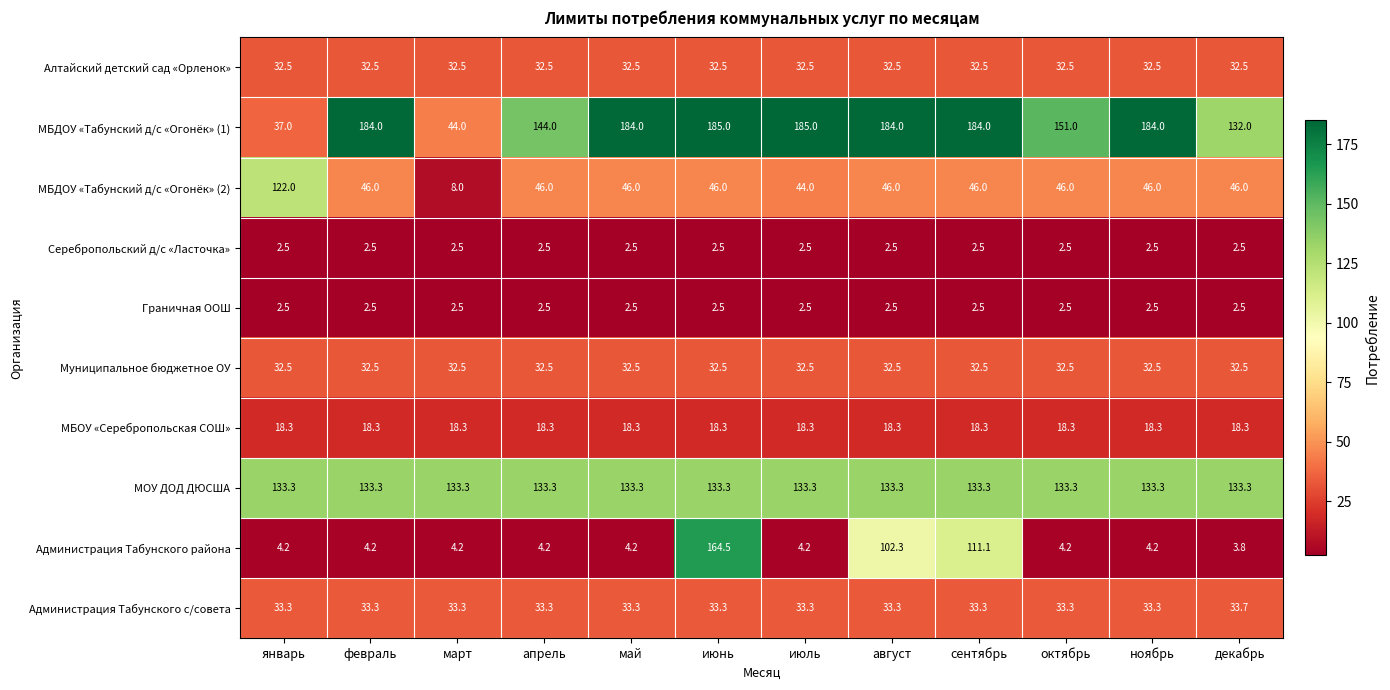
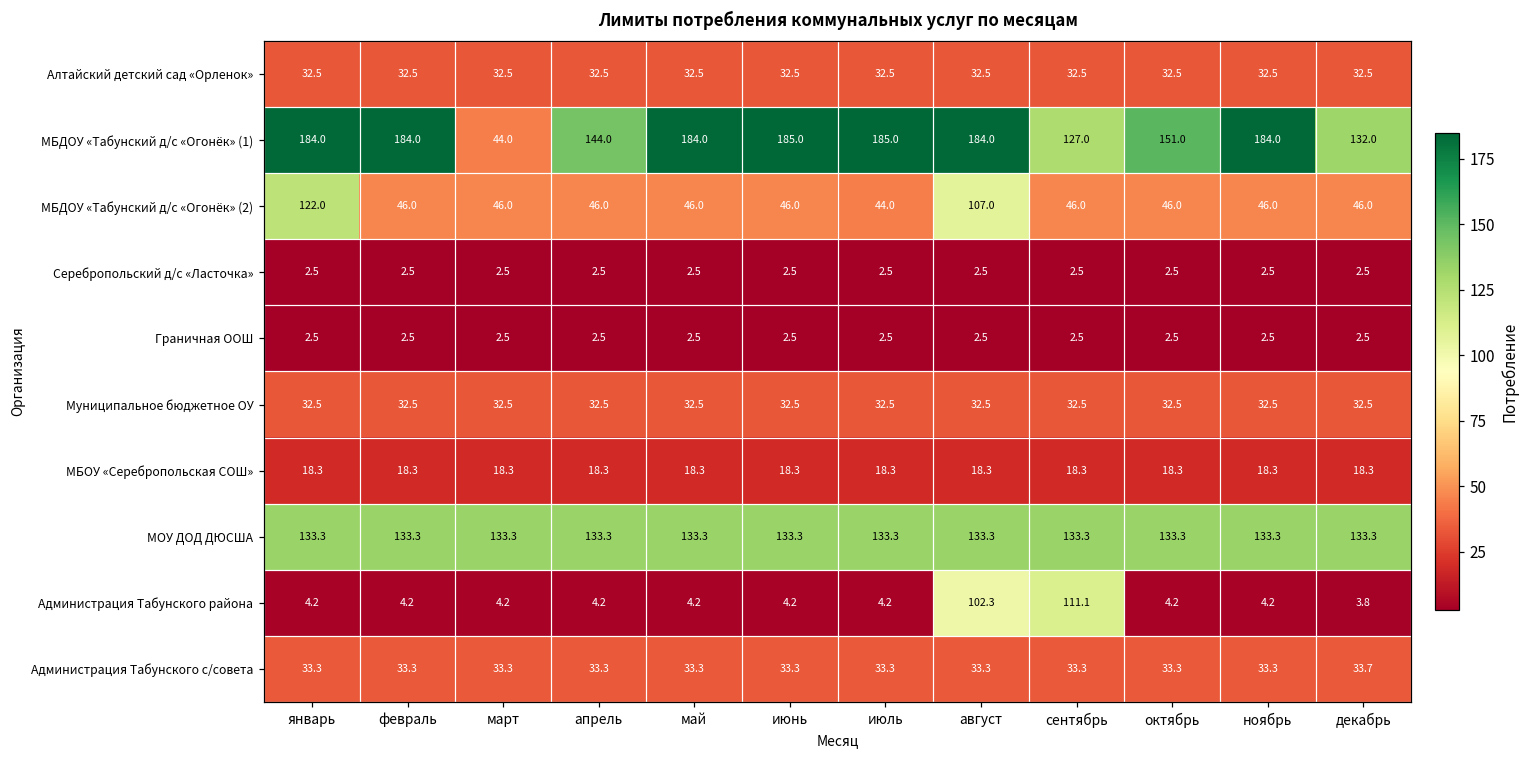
  {
    "Алтайский детский сад «Орленок»": {
      "январь": 32.5,
      "февраль": 32.5,
      "март": 32.5,
      "апрель": 32.5,
      "май": 32.5,
      "июнь": 32.5,
      "июль": 32.5,
      "август": 32.5,
      "сентябрь": 32.5,
      "октябрь": 32.5,
      "ноябрь": 32.5,
      "декабрь": 32.5
    },
    "МБДОУ «Табунский д/с «Огонёк» (1)": {
-     "январь": 37.0,
+     "январь": 184.0,
      "февраль": 184.0,
      "март": 44.0,
      "апрель": 144.0,
      "май": 184.0,
      "июнь": 185.0,
      "июль": 185.0,
      "август": 184.0,
-     "сентябрь": 184.0,
+     "сентябрь": 127.0,
      "октябрь": 151.0,
      "ноябрь": 184.0,
      "декабрь": 132.0
    },
    "МБДОУ «Табунский д/с «Огонёк» (2)": {
      "январь": 122.0,
      "февраль": 46.0,
-     "март": 8.0,
+     "март": 46.0,
      "апрель": 46.0,
      "май": 46.0,
      "июнь": 46.0,
      "июль": 44.0,
-     "август": 46.0,
+     "август": 107.0,
      "сентябрь": 46.0,
      "октябрь": 46.0,
      "ноябрь": 46.0,
      "декабрь": 46.0
    },
    "Серебропольский д/с «Ласточка»": {
      "январь": 2.5,
      "февраль": 2.5,
      "март": 2.5,
      "апрель": 2.5,
      "май": 2.5,
      "июнь": 2.5,
      "июль": 2.5,
      "август": 2.5,
      "сентябрь": 2.5,
      "октябрь": 2.5,
      "ноябрь": 2.5,
      "декабрь": 2.5
    },
    "Граничная ООШ": {
      "январь": 2.5,
      "февраль": 2.5,
      "март": 2.5,
      "апрель": 2.5,
      "май": 2.5,
      "июнь": 2.5,
      "июль": 2.5,
      "август": 2.5,
      "сентябрь": 2.5,
      "октябрь": 2.5,
      "ноябрь": 2.5,
      "декабрь": 2.5
    },
    "Муниципальное бюджетное ОУ": {
      "январь": 32.5,
      "февраль": 32.5,
      "март": 32.5,
      "апрель": 32.5,
      "май": 32.5,
      "июнь": 32.5,
      "июль": 32.5,
      "август": 32.5,
      "сентябрь": 32.5,
      "октябрь": 32.5,
      "ноябрь": 32.5,
      "декабрь": 32.5
    },
    "МБОУ «Серебропольская СОШ»": {
      "январь": 18.3,
      "февраль": 18.3,
      "март": 18.3,
      "апрель": 18.3,
      "май": 18.3,
      "июнь": 18.3,
      "июль": 18.3,
      "август": 18.3,
      "сентябрь": 18.3,
      "октябрь": 18.3,
      "ноябрь": 18.3,
      "декабрь": 18.3
    },
    "МОУ ДОД ДЮСША": {
      "январь": 133.3,
      "февраль": 133.3,
      "март": 133.3,
      "апрель": 133.3,
      "май": 133.3,
      "июнь": 133.3,
      "июль": 133.3,
      "август": 133.3,
      "сентябрь": 133.3,
      "октябрь": 133.3,
      "ноябрь": 133.3,
      "декабрь": 133.3
    },
    "Администрация Табунского района": {
      "январь": 4.2,
      "февраль": 4.2,
      "март": 4.2,
      "апрель": 4.2,
      "май": 4.2,
-     "июнь": 164.5,
+     "июнь": 4.2,
      "июль": 4.2,
      "август": 102.3,
      "сентябрь": 111.1,
      "октябрь": 4.2,
      "ноябрь": 4.2,
      "декабрь": 3.8
    },
    "Администрация Табунского с/совета": {
      "январь": 33.3,
      "февраль": 33.3,
      "март": 33.3,
      "апрель": 33.3,
      "май": 33.3,
      "июнь": 33.3,
      "июль": 33.3,
      "август": 33.3,
      "сентябрь": 33.3,
      "октябрь": 33.3,
      "ноябрь": 33.3,
      "декабрь": 33.7
    }
  }
